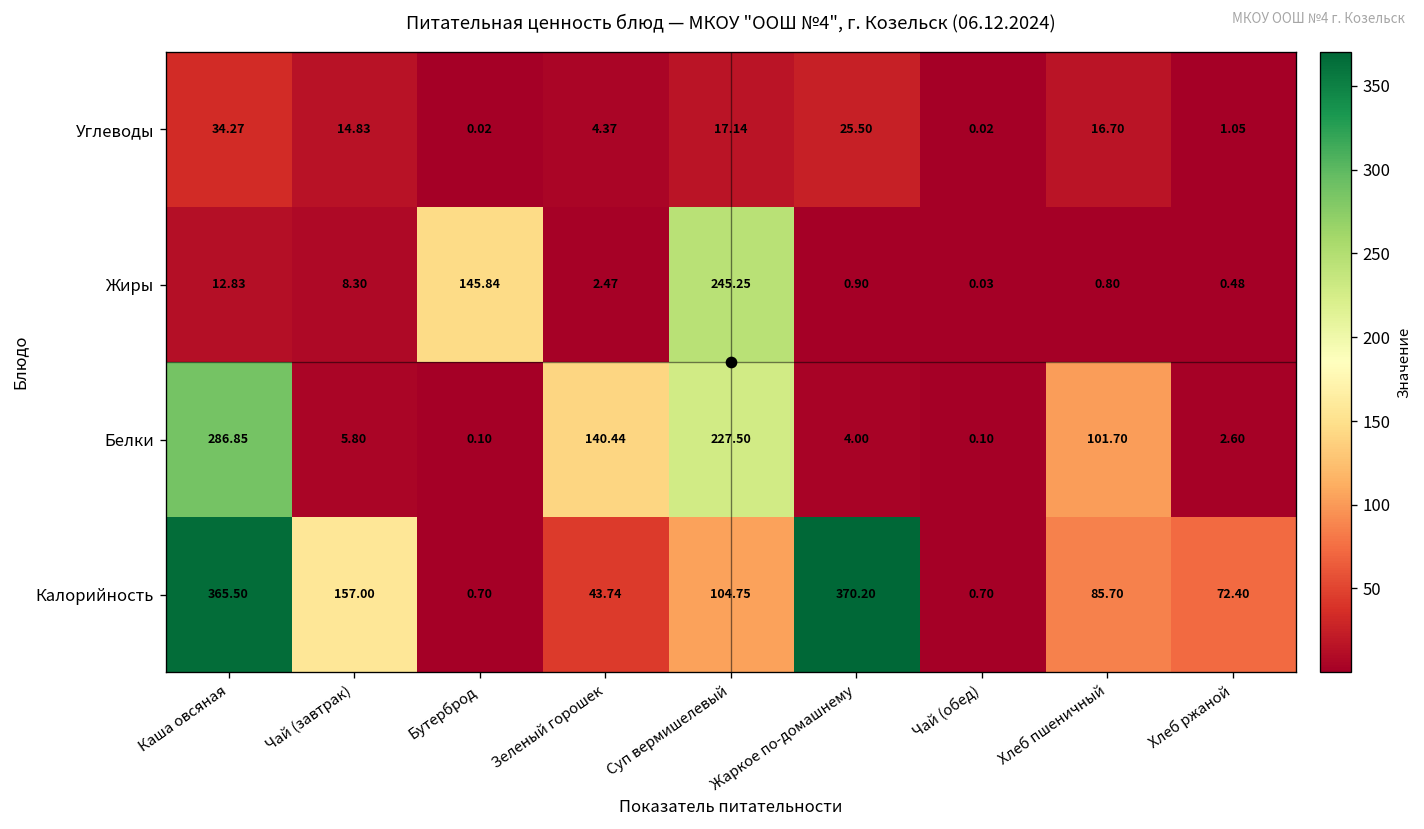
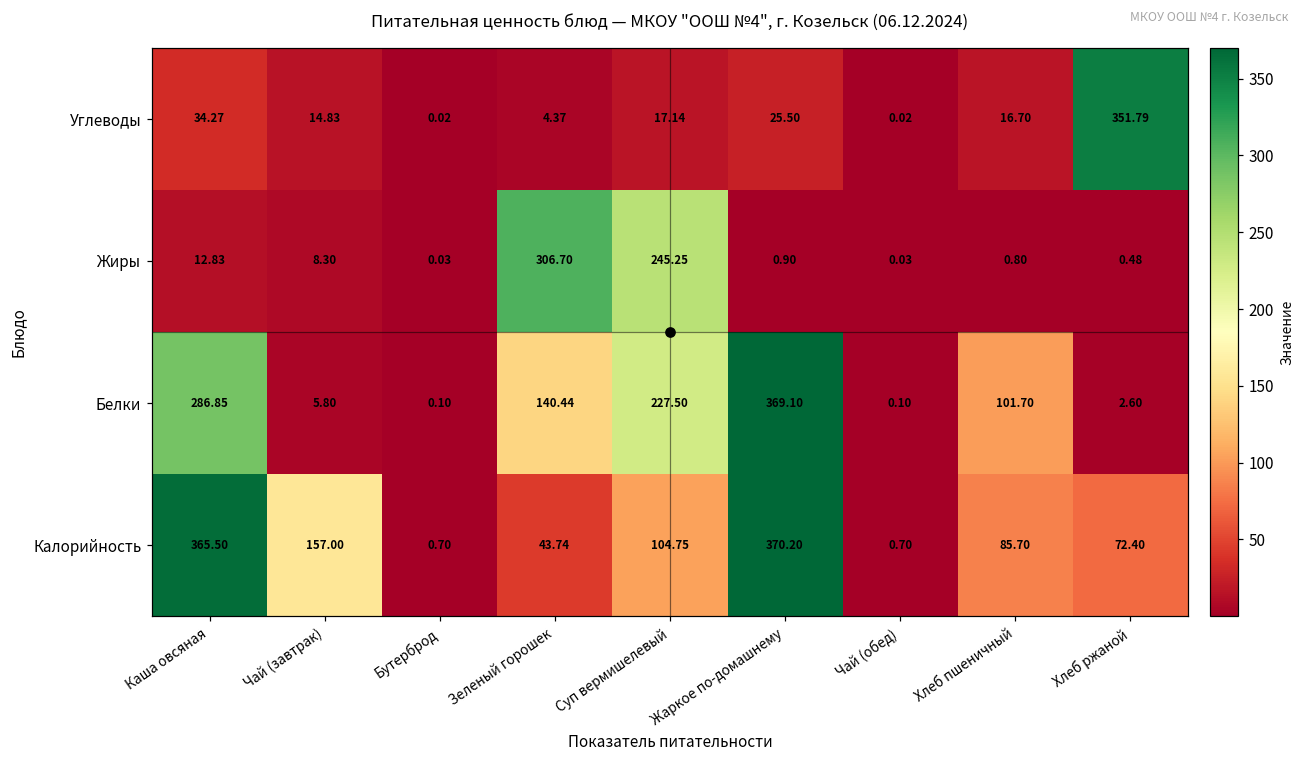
  {
    "Углеводы": {
      "Каша овсяная": 34.27,
      "Чай (завтрак)": 14.83,
      "Бутерброд": 0.02,
      "Зеленый горошек": 4.37,
      "Суп вермишелевый": 17.14,
      "Жаркое по-домашнему": 25.50,
      "Чай (обед)": 0.02,
      "Хлеб пшеничный": 16.70,
-     "Хлеб ржаной": 1.05
+     "Хлеб ржаной": 351.79
    },
    "Жиры": {
      "Каша овсяная": 12.83,
      "Чай (завтрак)": 8.30,
-     "Бутерброд": 145.84,
-     "Зеленый горошек": 2.47,
+     "Бутерброд": 0.03,
+     "Зеленый горошек": 306.70,
      "Суп вермишелевый": 245.25,
      "Жаркое по-домашнему": 0.90,
      "Чай (обед)": 0.03,
      "Хлеб пшеничный": 0.80,
      "Хлеб ржаной": 0.48
    },
    "Белки": {
      "Каша овсяная": 286.85,
      "Чай (завтрак)": 5.80,
      "Бутерброд": 0.10,
      "Зеленый горошек": 140.44,
      "Суп вермишелевый": 227.50,
-     "Жаркое по-домашнему": 4.00,
+     "Жаркое по-домашнему": 369.10,
      "Чай (обед)": 0.10,
      "Хлеб пшеничный": 101.70,
      "Хлеб ржаной": 2.60
    },
    "Калорийность": {
      "Каша овсяная": 365.50,
      "Чай (завтрак)": 157.00,
      "Бутерброд": 0.70,
      "Зеленый горошек": 43.74,
      "Суп вермишелевый": 104.75,
      "Жаркое по-домашнему": 370.20,
      "Чай (обед)": 0.70,
      "Хлеб пшеничный": 85.70,
      "Хлеб ржаной": 72.40
    }
  }
